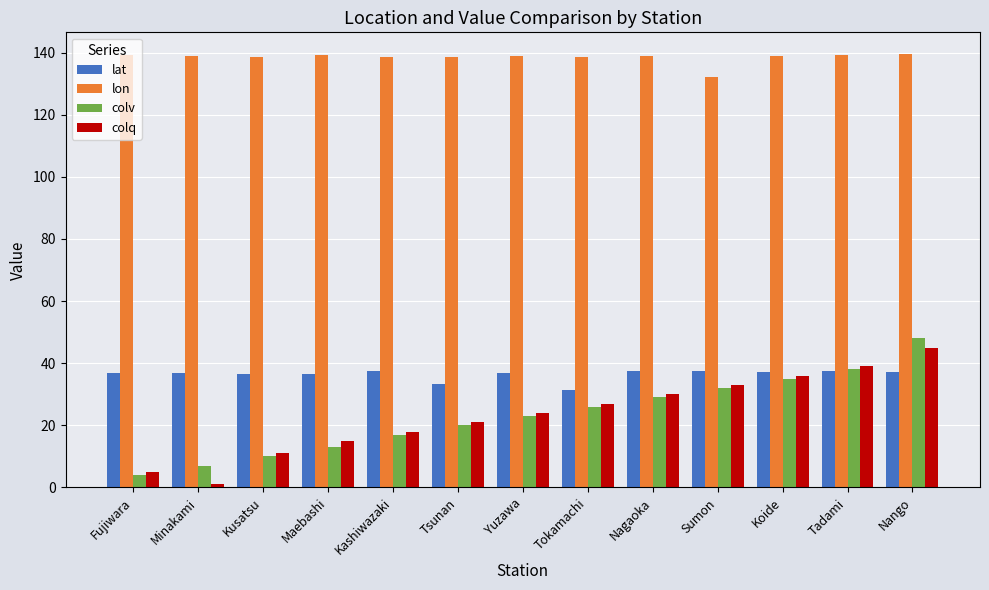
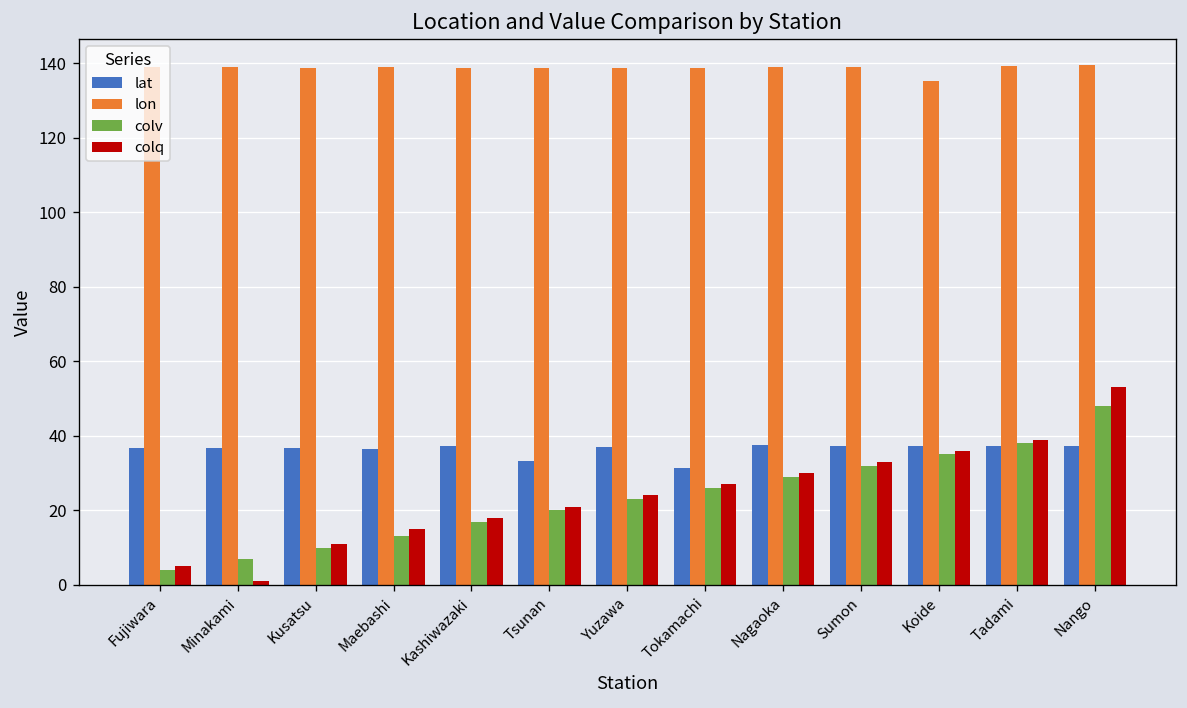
  {
    "lat": {
      "Fujiwara": 37,
      "Minakami": 37,
      "Kusatsu": 37,
      "Maebashi": 36,
      "Kashiwazaki": 37,
      "Tsunan": 33,
      "Yuzawa": 37,
      "Tokamachi": 31,
      "Nagaoka": 37,
      "Sumon": 37,
      "Koide": 37,
      "Tadami": 37,
      "Nango": 37
    },
    "lon": {
      "Minakami": 139,
      "Kusatsu": 139,
      "Maebashi": 139,
      "Kashiwazaki": 139,
      "Tsunan": 139,
      "Yuzawa": 139,
      "Tokamachi": 139,
      "Nagaoka": 139,
-     "Sumon": 132,
-     "Koide": 139,
+     "Sumon": 139,
+     "Koide": 135,
      "Tadami": 139,
      "Nango": 140
    },
    "colv": {
      "Fujiwara": 4,
      "Minakami": 7,
      "Kusatsu": 10,
      "Maebashi": 13,
      "Kashiwazaki": 17,
      "Tsunan": 20,
      "Yuzawa": 23,
      "Tokamachi": 26,
      "Nagaoka": 29,
      "Sumon": 32,
      "Koide": 35,
      "Tadami": 38,
      "Nango": 48
    },
    "colq": {
      "Fujiwara": 5,
      "Minakami": 1,
      "Kusatsu": 11,
      "Maebashi": 15,
      "Kashiwazaki": 18,
      "Tsunan": 21,
      "Yuzawa": 24,
      "Tokamachi": 27,
      "Nagaoka": 30,
      "Sumon": 33,
      "Koide": 36,
      "Tadami": 39,
-     "Nango": 45
+     "Nango": 53
    }
  }
